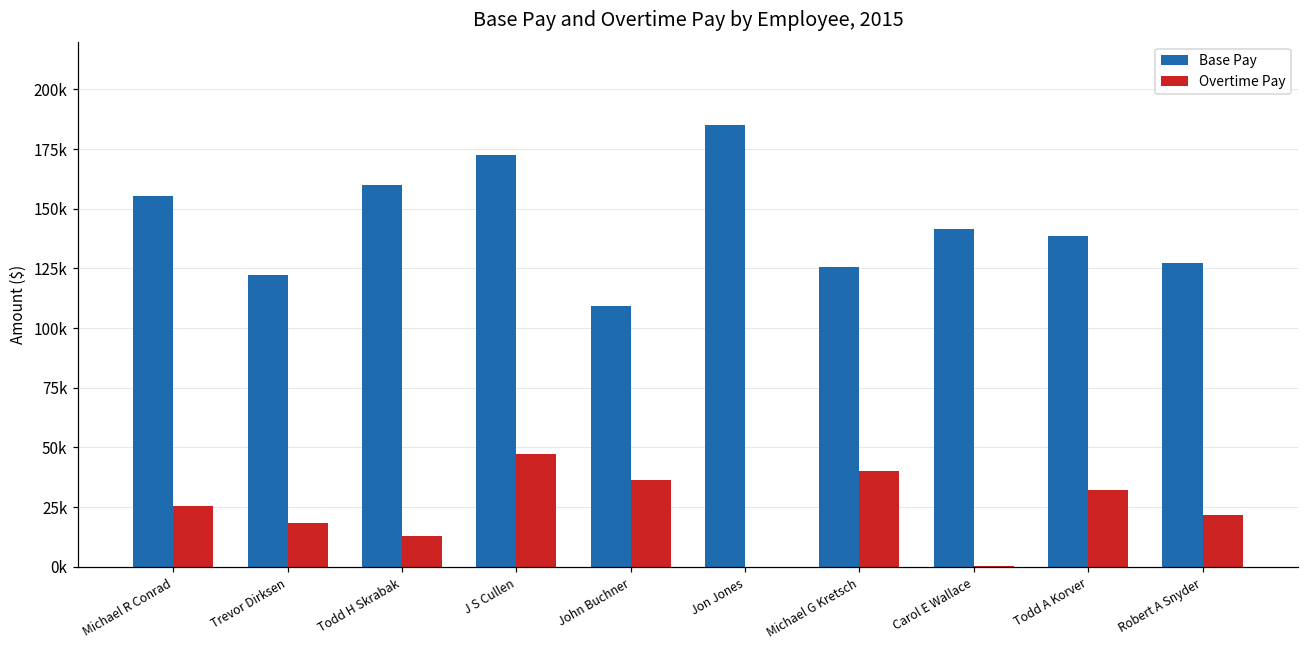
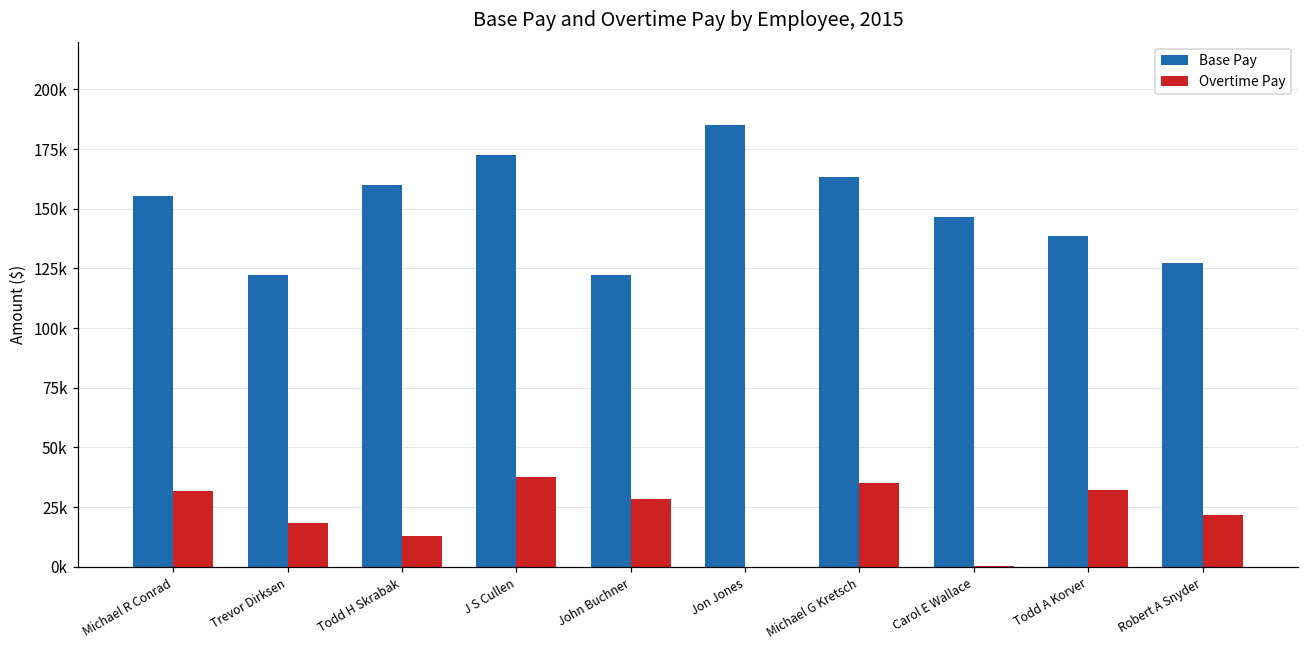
  {
    "Base Pay": {
      "Michael R Conrad": 155000,
      "Trevor Dirksen": 122000,
      "Todd H Skrabak": 160000,
      "J S Cullen": 173000,
-     "John Buchner": 109000,
+     "John Buchner": 122000,
      "Jon Jones": 185000,
-     "Michael G Kretsch": 126000,
-     "Carol E Wallace": 142000,
+     "Michael G Kretsch": 163000,
+     "Carol E Wallace": 146000,
      "Todd A Korver": 138000,
      "Robert A Snyder": 127000
    },
    "Overtime Pay": {
-     "Michael R Conrad": 26000,
+     "Michael R Conrad": 32000,
      "Trevor Dirksen": 18000,
      "Todd H Skrabak": 13000,
-     "J S Cullen": 47000,
-     "John Buchner": 36000,
+     "J S Cullen": 38000,
+     "John Buchner": 28000,
      "Jon Jones": 0,
-     "Michael G Kretsch": 40000,
+     "Michael G Kretsch": 35000,
      "Todd A Korver": 32000,
      "Robert A Snyder": 22000
    }
  }
